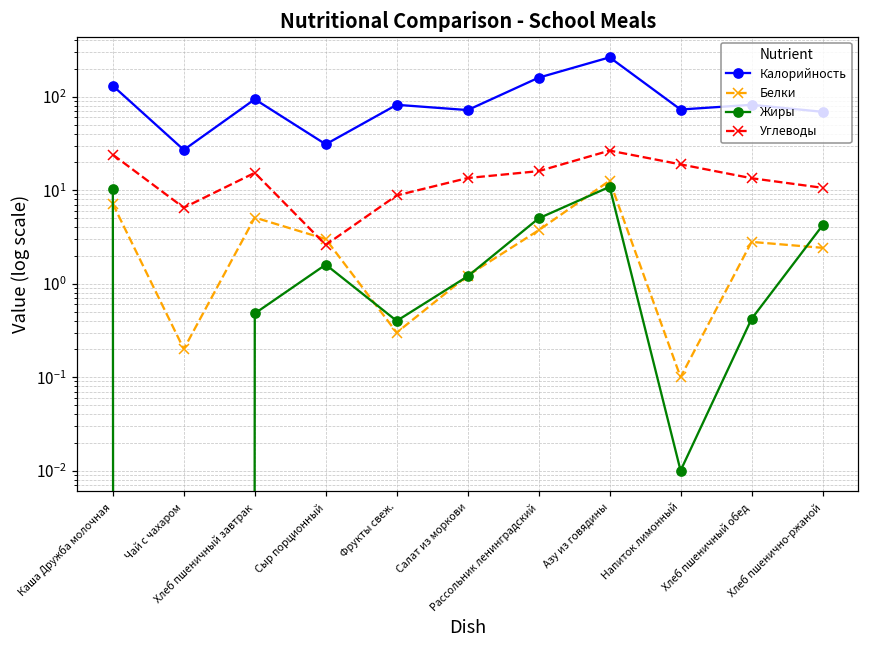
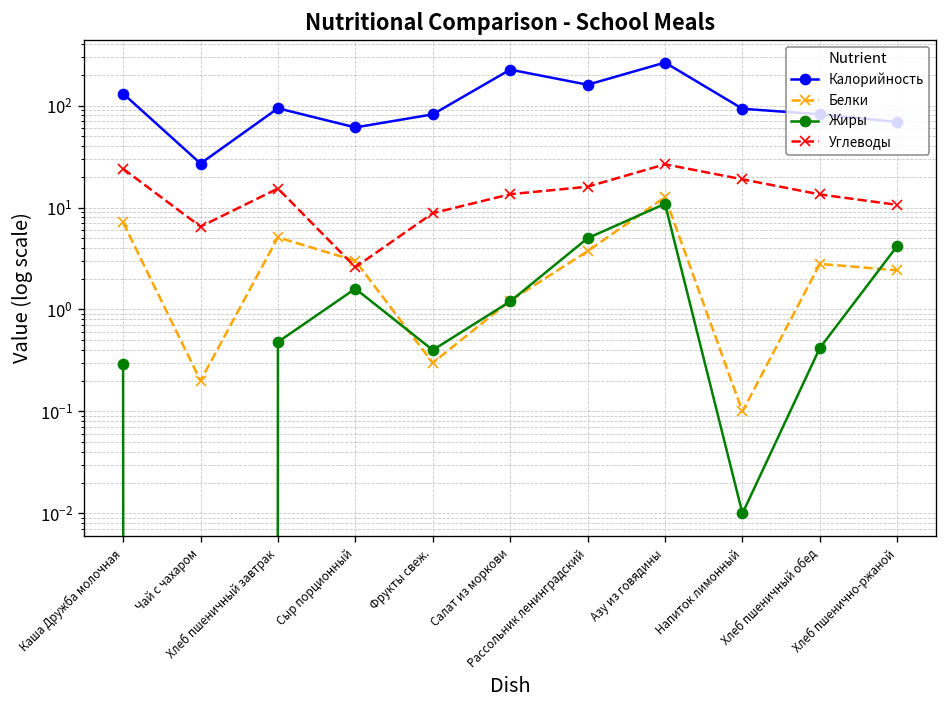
  {
    "Калорийность": {
      "Каша Дружба молочная": 130,
      "Чай с чахаром": 27,
      "Хлеб пшеничный завтрак": 90,
-     "Сыр порционный": 31,
+     "Сыр порционный": 60,
      "Фрукты свеж.": 80,
-     "Салат из моркови": 70,
+     "Салат из моркови": 230,
      "Рассольник ленинградский": 160,
      "Азу из говядины": 260,
-     "Напиток лимонный": 70
+     "Напиток лимонный": 90
    },
    "Белки": {
      "Каша Дружба молочная": 7,
      "Чай с чахаром": 0.20,
      "Хлеб пшеничный завтрак": 5,
      "Сыр порционный": 3.0,
      "Фрукты свеж.": 0.30,
      "Рассольник ленинградский": 4,
      "Азу из говядины": 13,
      "Напиток лимонный": 0.10,
      "Хлеб пшеничный обед": 2.8,
      "Хлеб пшенично-ржаной": 2.4
    },
    "Жиры": {
-     "Каша Дружба молочная": 10,
+     "Каша Дружба молочная": 0.29,
      "Хлеб пшеничный завтрак": 0.5,
      "Сыр порционный": 1.6,
      "Фрукты свеж.": 0.4,
      "Рассольник ленинградский": 5,
      "Азу из говядины": 11,
      "Напиток лимонный": 0.01,
      "Хлеб пшеничный обед": 0.4,
      "Хлеб пшенично-ржаной": 4
    },
    "Углеводы": {
      "Каша Дружба молочная": 24,
      "Чай с чахаром": 7,
      "Хлеб пшеничный завтрак": 15,
      "Сыр порционный": 2.6,
      "Фрукты свеж.": 9,
      "Салат из моркови": 14,
      "Рассольник ленинградский": 16,
      "Азу из говядины": 27,
      "Напиток лимонный": 19,
      "Хлеб пшеничный обед": 13,
      "Хлеб пшенично-ржаной": 11
    }
  }
